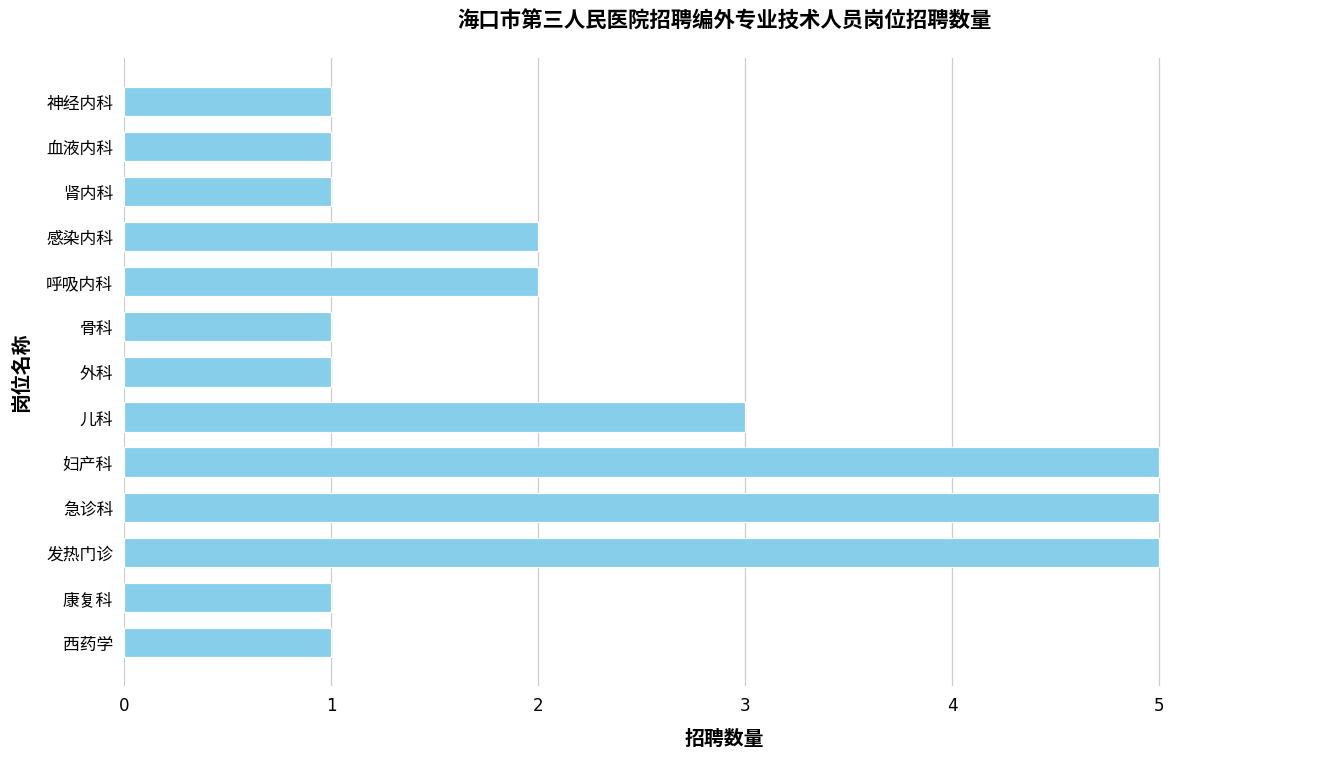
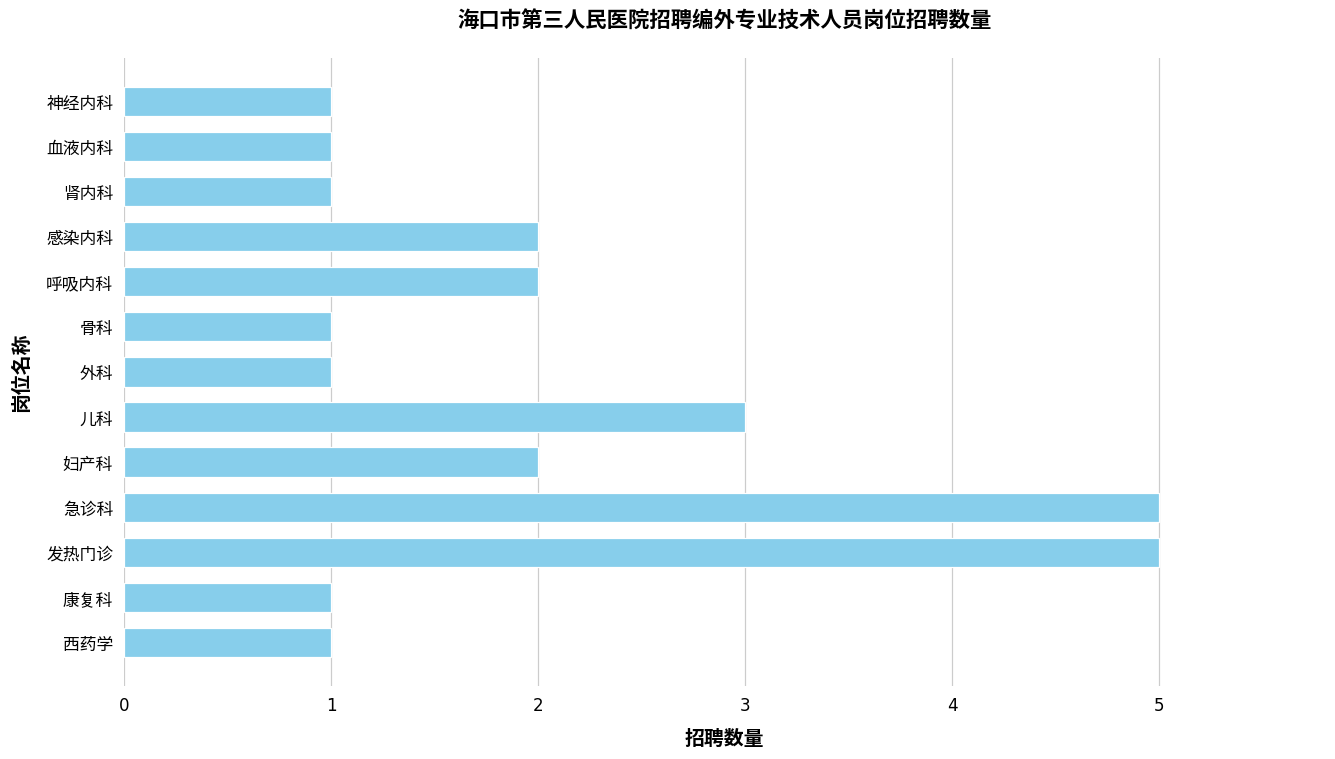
  {
    "神经内科": 1,
    "血液内科": 1,
    "肾内科": 1,
    "感染内科": 2,
    "呼吸内科": 2,
    "骨科": 1,
    "外科": 1,
    "儿科": 3,
-   "妇产科": 5,
+   "妇产科": 2,
    "急诊科": 5,
    "发热门诊": 5,
    "康复科": 1,
    "西药学": 1
  }
